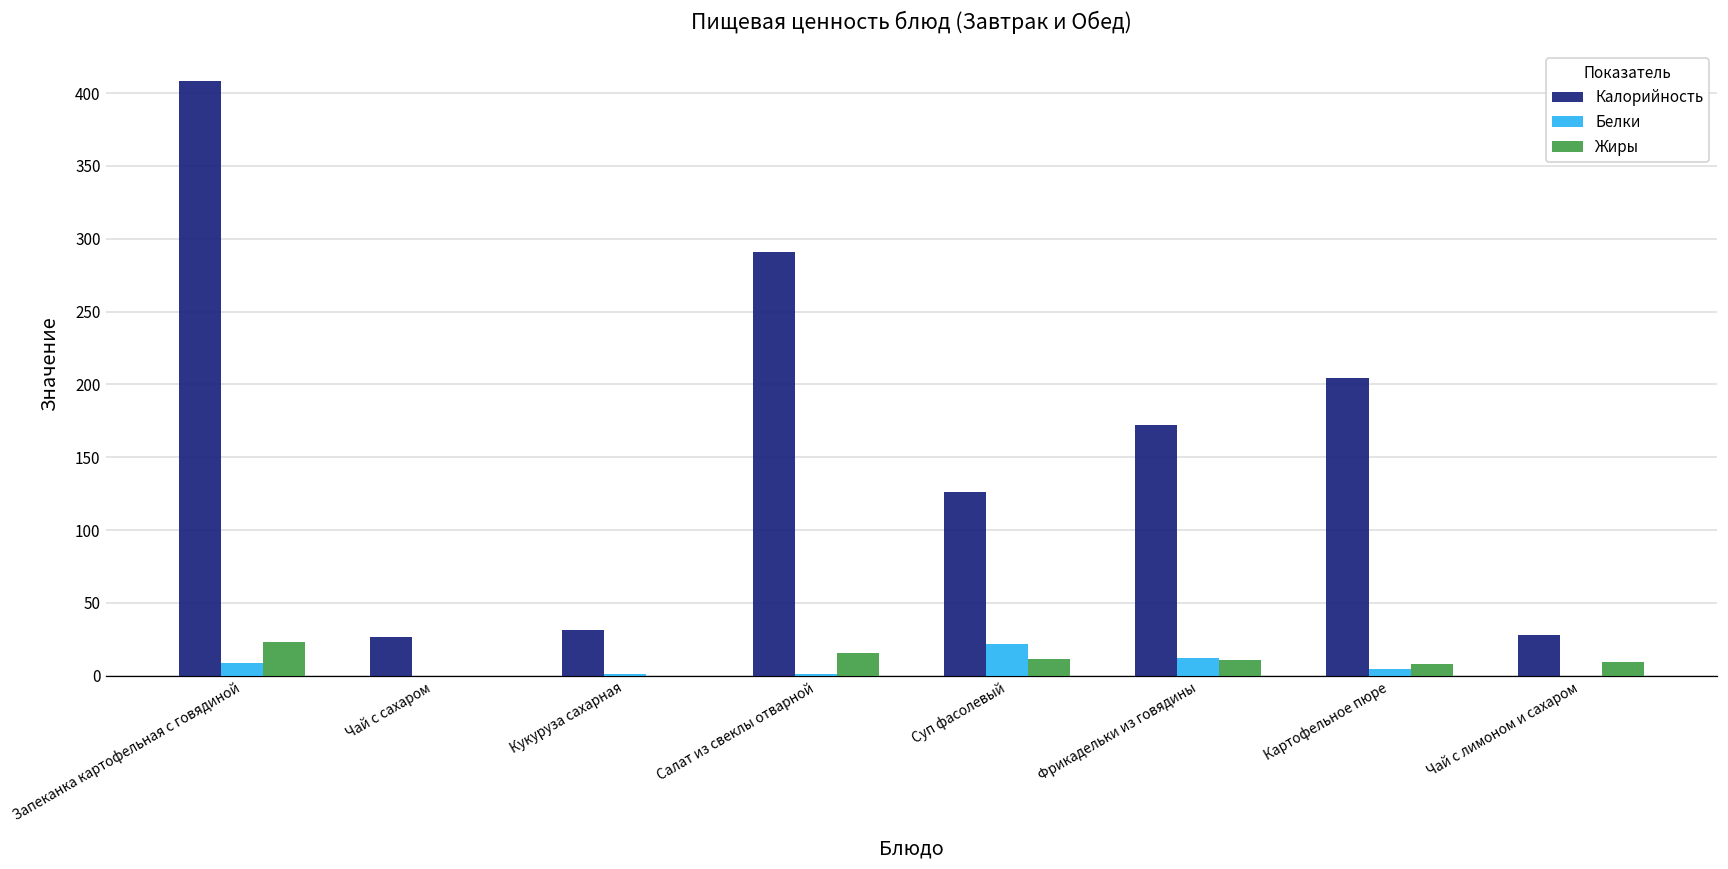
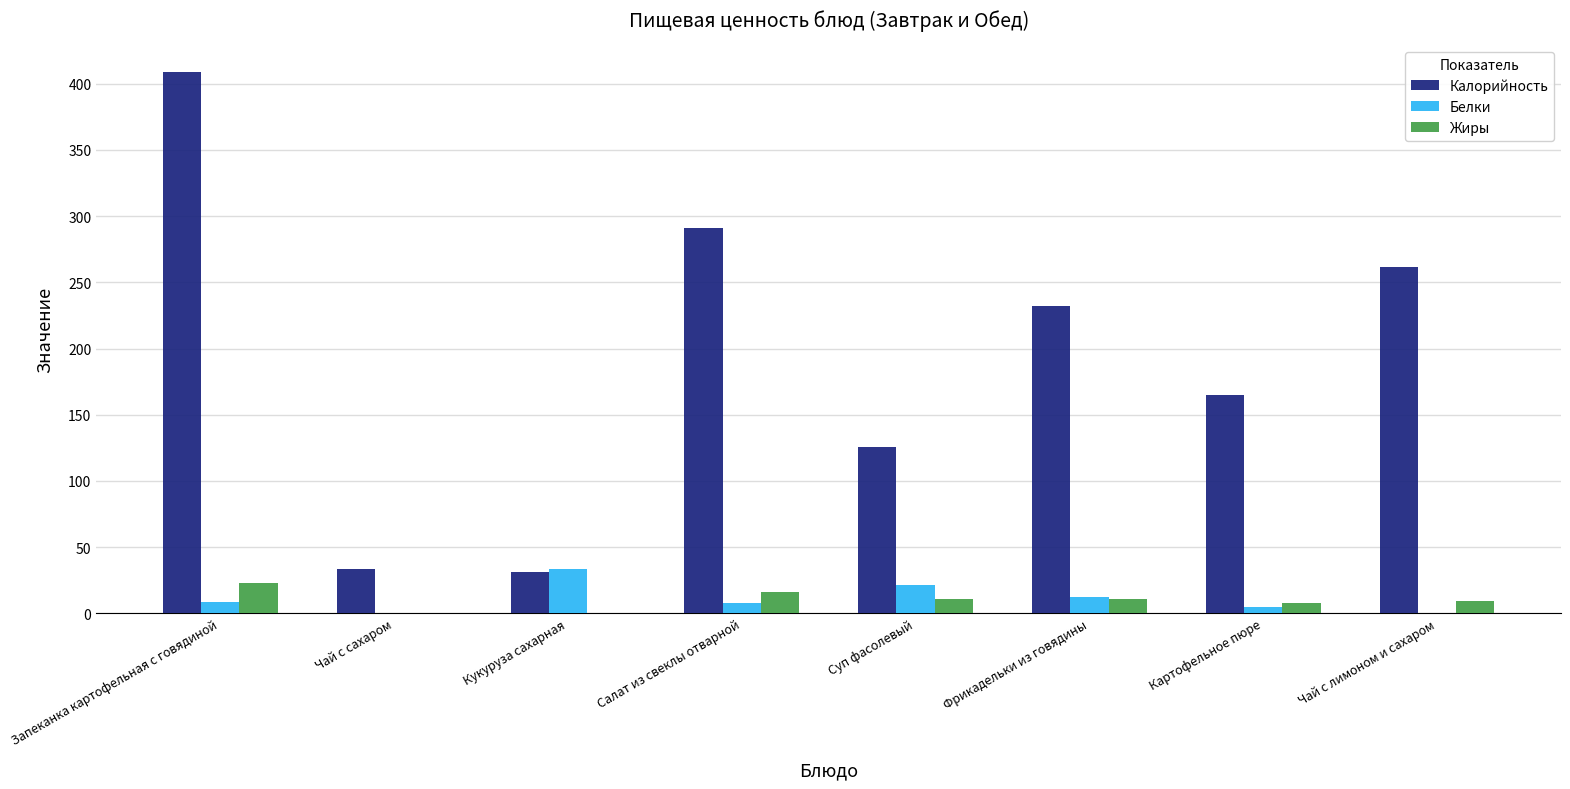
  {
    "Калорийность": {
      "Запеканка картофельная с говядиной": 409,
-     "Чай с сахаром": 27,
+     "Чай с сахаром": 34,
      "Кукуруза сахарная": 31,
      "Салат из свеклы отварной": 291,
      "Суп фасолевый": 126,
-     "Фрикадельки из говядины": 172,
-     "Картофельное пюре": 204,
-     "Чай с лимоном и сахаром": 28
+     "Фрикадельки из говядины": 232,
+     "Картофельное пюре": 165,
+     "Чай с лимоном и сахаром": 261
    },
    "Белки": {
      "Запеканка картофельная с говядиной": 9,
-     "Кукуруза сахарная": 1,
-     "Салат из свеклы отварной": 1,
+     "Кукуруза сахарная": 34,
+     "Салат из свеклы отварной": 8,
      "Суп фасолевый": 22,
      "Фрикадельки из говядины": 12,
      "Картофельное пюре": 5
    },
    "Жиры": {
      "Запеканка картофельная с говядиной": 23,
      "Чай с сахаром": 0,
      "Салат из свеклы отварной": 16,
      "Суп фасолевый": 11,
      "Фрикадельки из говядины": 11,
      "Картофельное пюре": 8,
      "Чай с лимоном и сахаром": 10
    }
  }
